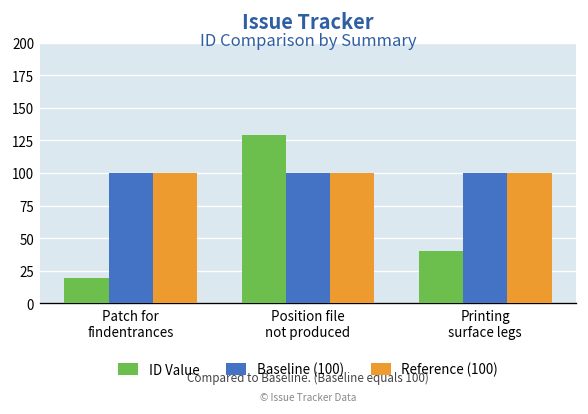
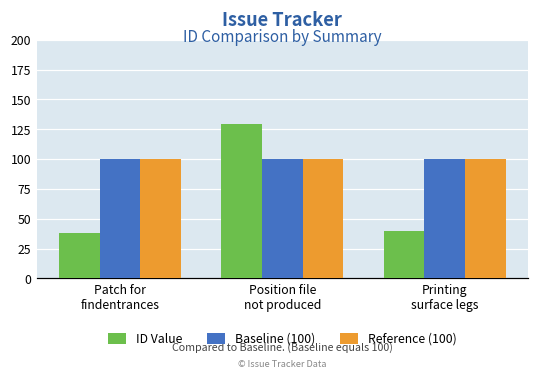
  {
    "ID Value": {
-     "Patch for findentrances": 19,
+     "Patch for findentrances": 38,
      "Position file not produced": 129,
      "Printing surface legs": 40
    },
    "Baseline (100)": {
      "Patch for findentrances": 100,
      "Position file not produced": 100,
      "Printing surface legs": 100
    },
    "Reference (100)": {
      "Patch for findentrances": 100,
      "Position file not produced": 100,
      "Printing surface legs": 100
    }
  }
